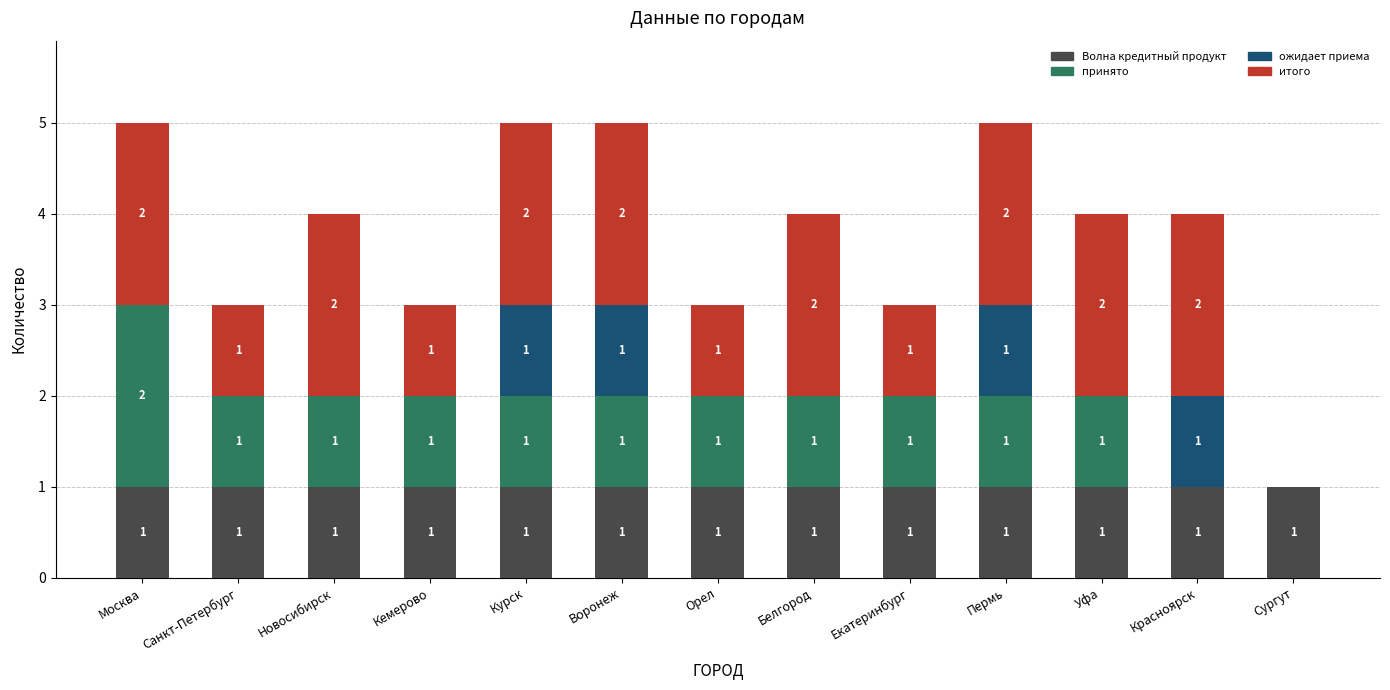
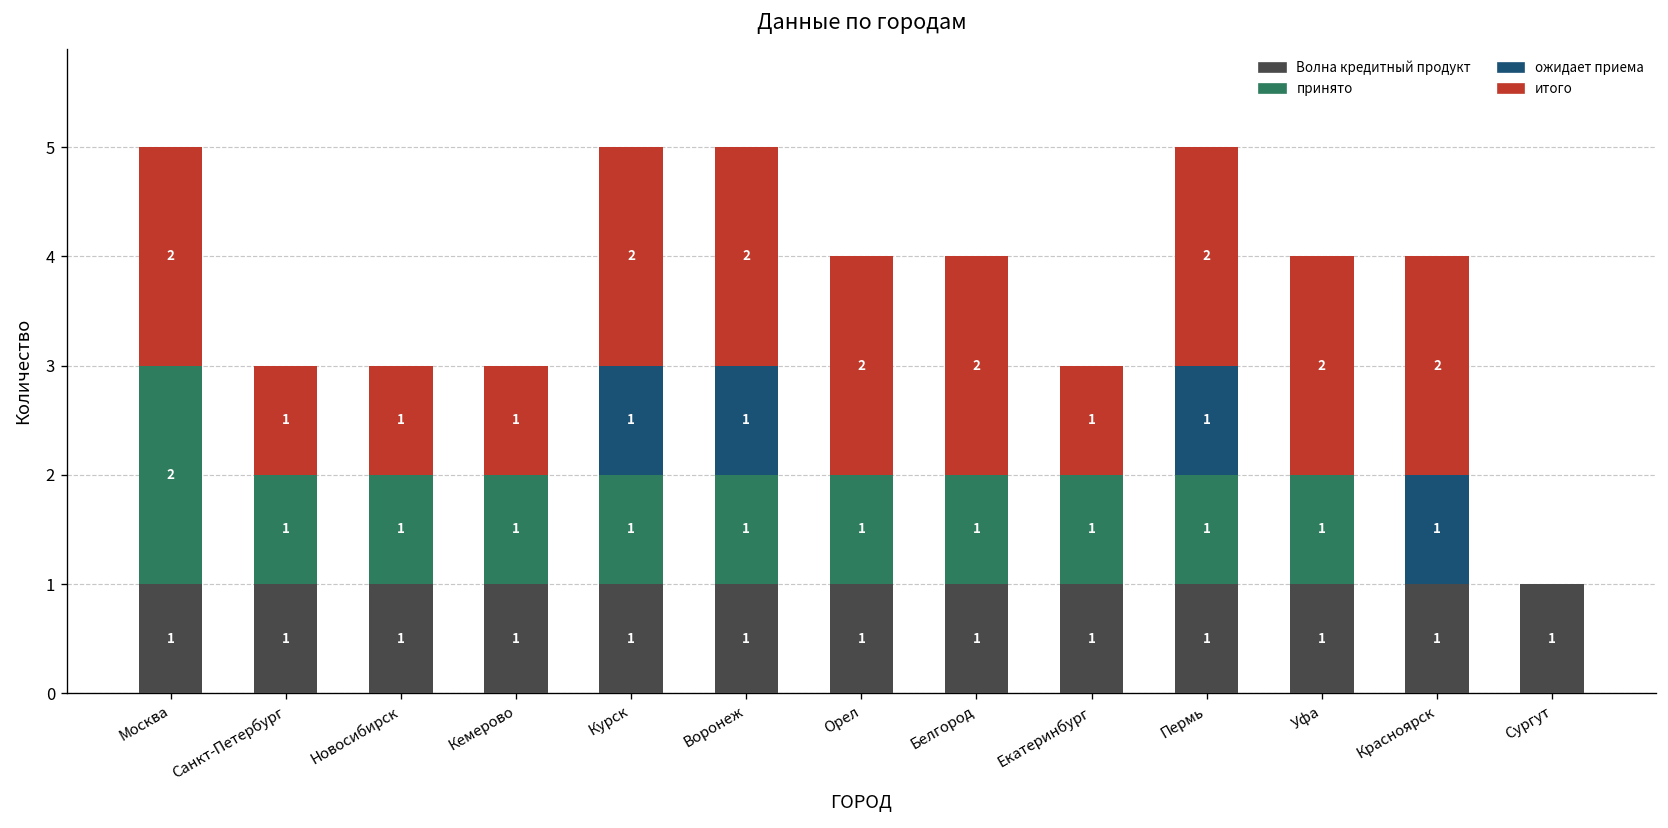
  {
    "Волна кредитный продукт": {
      "Москва": 1,
      "Санкт-Петербург": 1,
      "Новосибирск": 1,
      "Кемерово": 1,
      "Курск": 1,
      "Воронеж": 1,
      "Орел": 1,
      "Белгород": 1,
      "Екатеринбург": 1,
      "Пермь": 1,
      "Уфа": 1,
      "Красноярск": 1,
      "Сургут": 1
    },
    "итого": {
      "Москва": 2,
      "Санкт-Петербург": 1,
-     "Новосибирск": 2,
+     "Новосибирск": 1,
      "Кемерово": 1,
      "Курск": 2,
      "Воронеж": 2,
-     "Орел": 1,
+     "Орел": 2,
      "Белгород": 2,
      "Екатеринбург": 1,
      "Пермь": 2,
      "Уфа": 2,
      "Красноярск": 2
    }
  }
